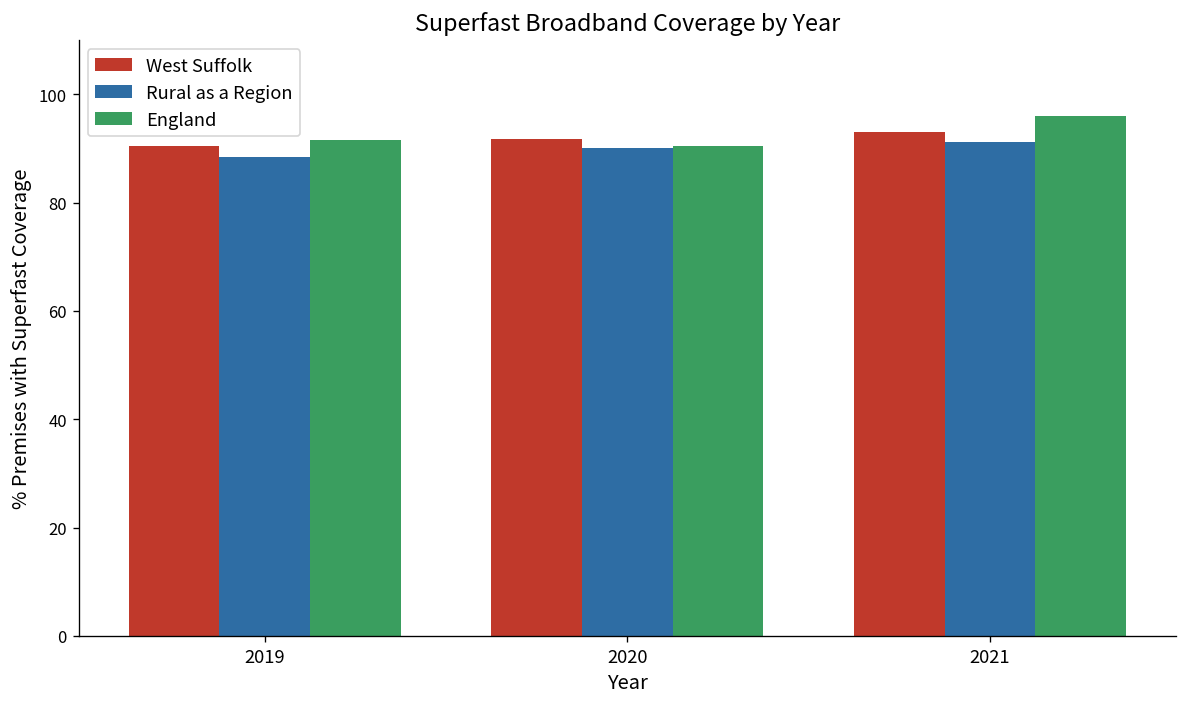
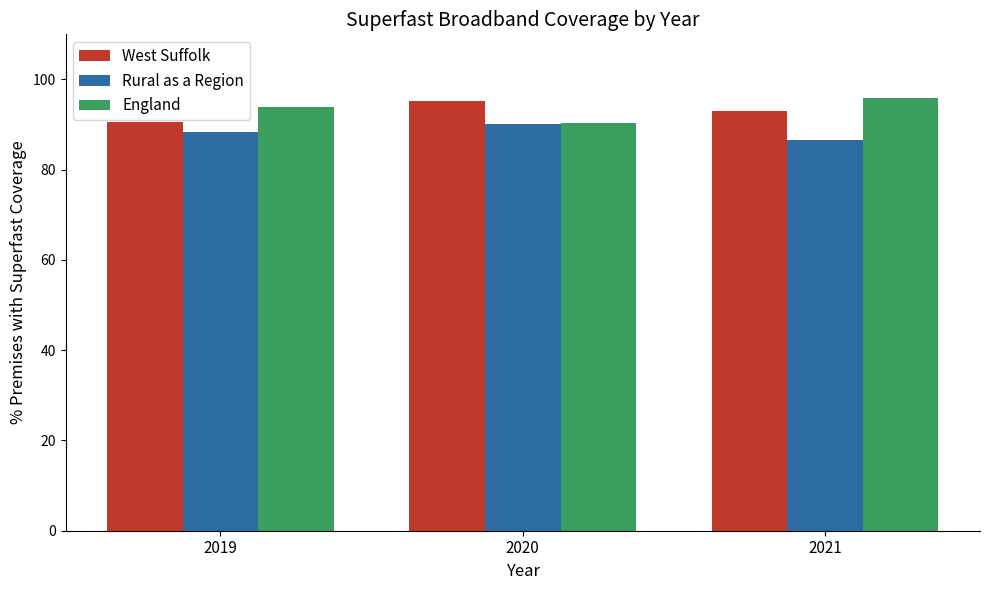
  {
    "West Suffolk": {
      "2019": 91,
-     "2020": 92,
+     "2020": 95,
      "2021": 93
    },
    "Rural as a Region": {
      "2019": 88,
      "2020": 90,
-     "2021": 91
+     "2021": 87
    },
    "England": {
-     "2019": 92,
+     "2019": 94,
      "2020": 90,
      "2021": 96
    }
  }
